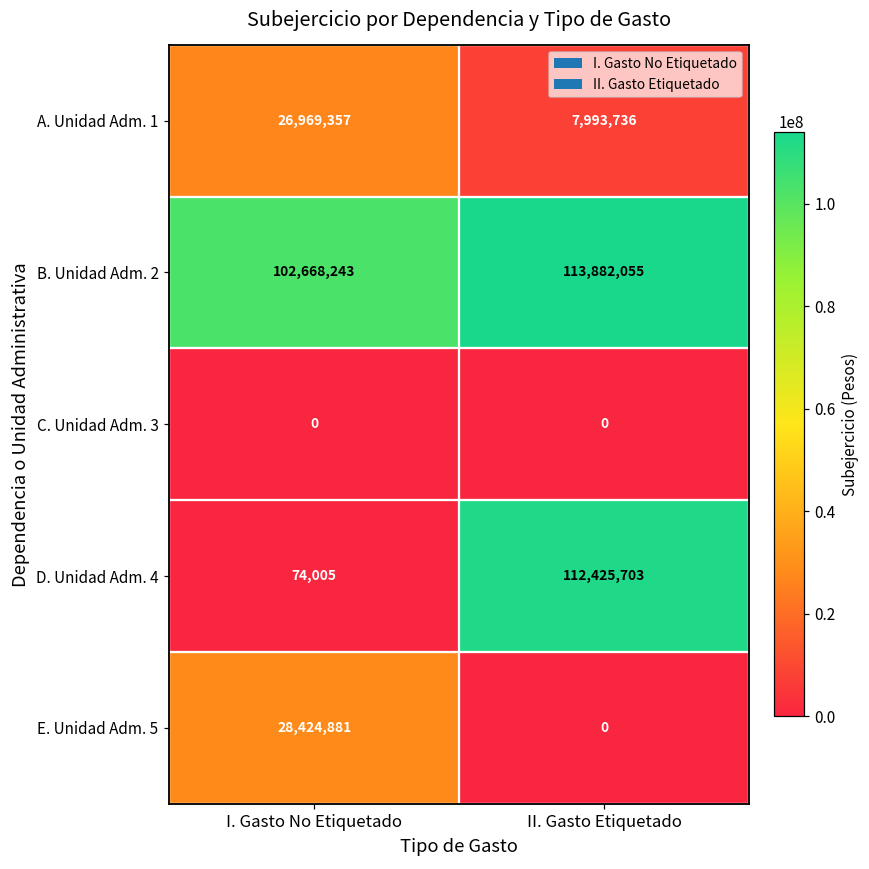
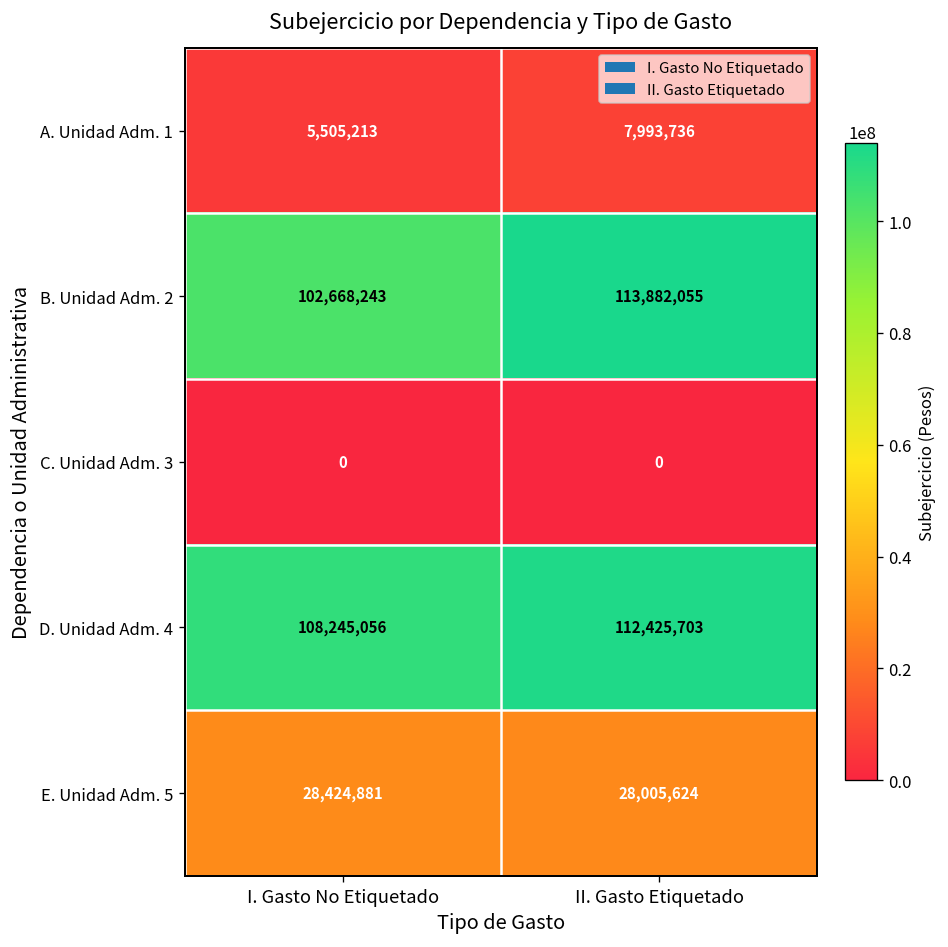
  {
    "A. Unidad Adm. 1": {
-     "I. Gasto No Etiquetado": "26,969,357",
+     "I. Gasto No Etiquetado": "5,505,213",
      "II. Gasto Etiquetado": "7,993,736"
    },
    "B. Unidad Adm. 2": {
      "I. Gasto No Etiquetado": "102,668,243",
      "II. Gasto Etiquetado": "113,882,055"
    },
    "C. Unidad Adm. 3": {
      "I. Gasto No Etiquetado": "0",
      "II. Gasto Etiquetado": "0"
    },
    "D. Unidad Adm. 4": {
-     "I. Gasto No Etiquetado": "74,005",
+     "I. Gasto No Etiquetado": "108,245,056",
      "II. Gasto Etiquetado": "112,425,703"
    },
    "E. Unidad Adm. 5": {
      "I. Gasto No Etiquetado": "28,424,881",
-     "II. Gasto Etiquetado": "0"
+     "II. Gasto Etiquetado": "28,005,624"
    }
  }
